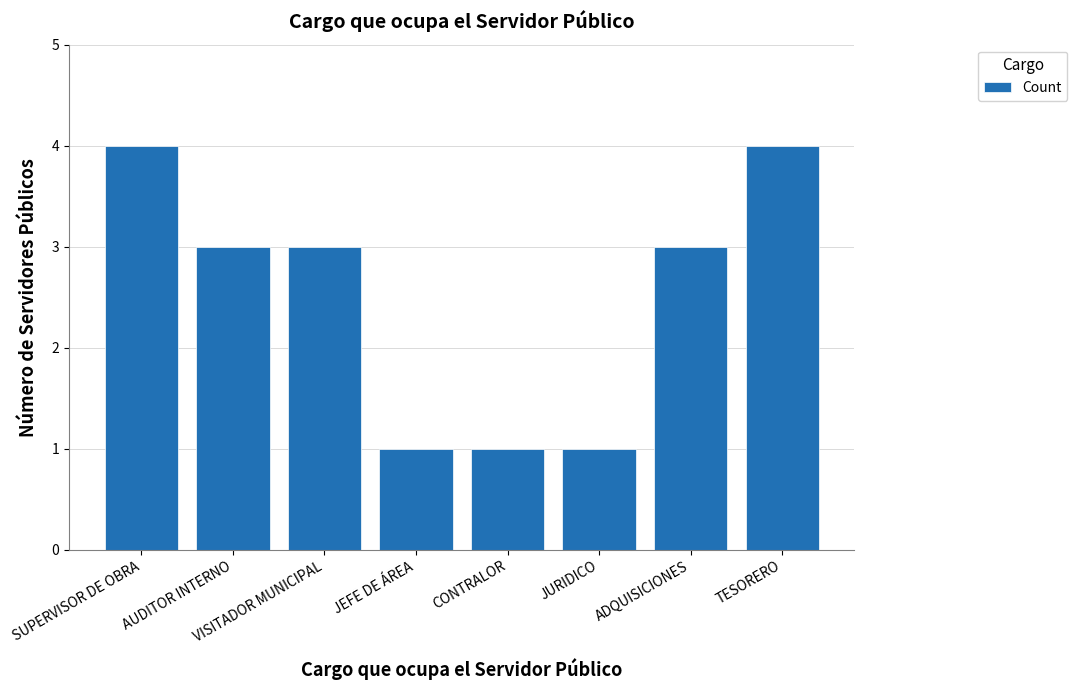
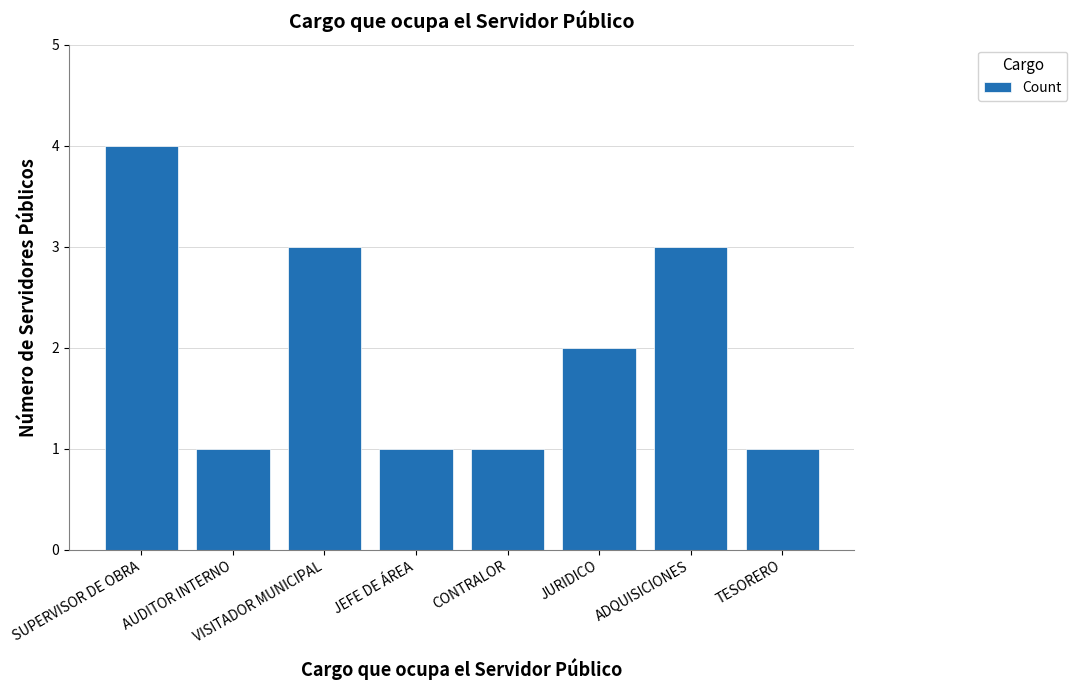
  {
    "SUPERVISOR DE OBRA": 4,
-   "AUDITOR INTERNO": 3,
+   "AUDITOR INTERNO": 1,
    "VISITADOR MUNICIPAL": 3,
    "JEFE DE ÁREA": 1,
    "CONTRALOR": 1,
-   "JURIDICO": 1,
+   "JURIDICO": 2,
    "ADQUISICIONES": 3,
-   "TESORERO": 4
+   "TESORERO": 1
  }
